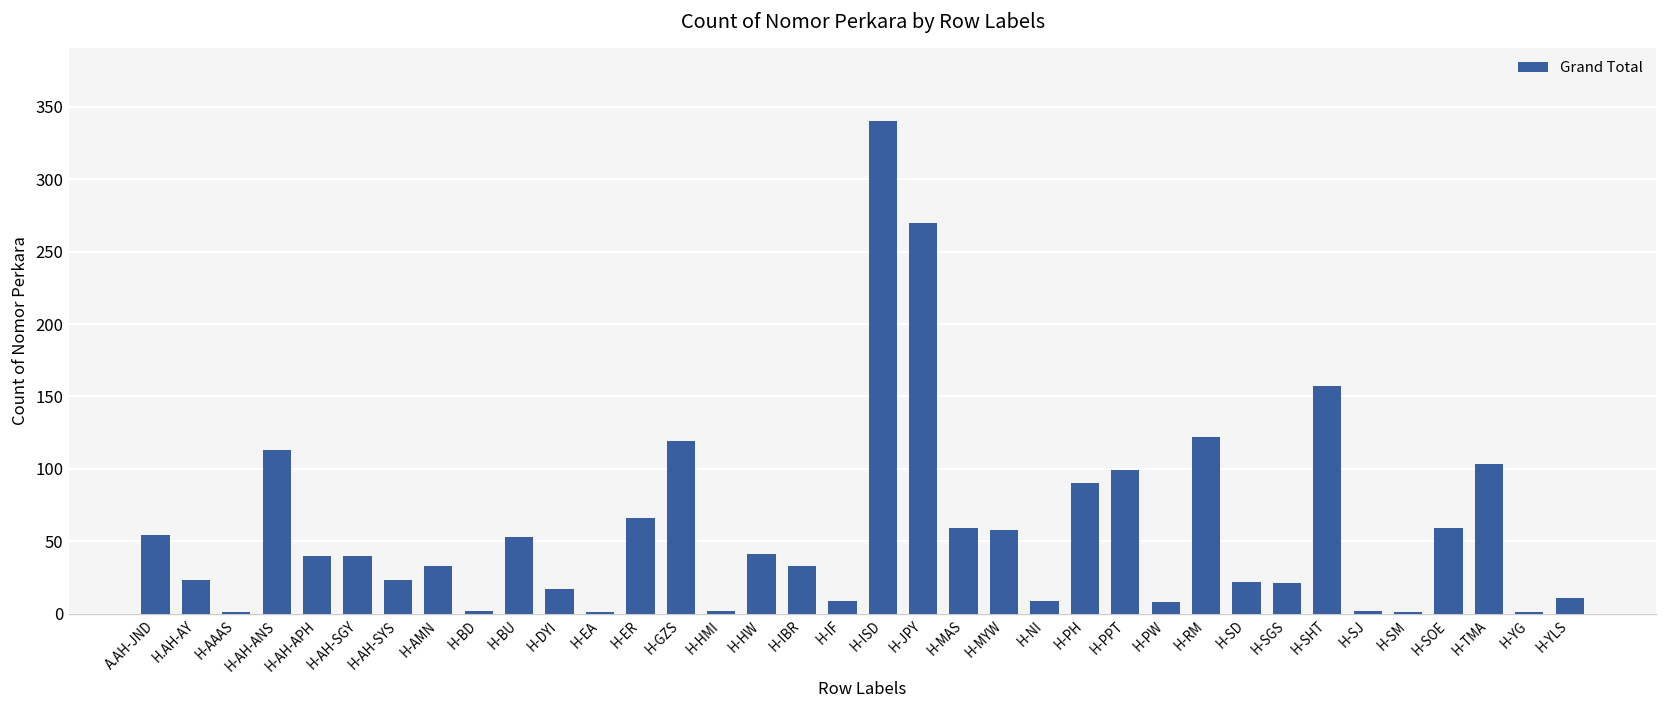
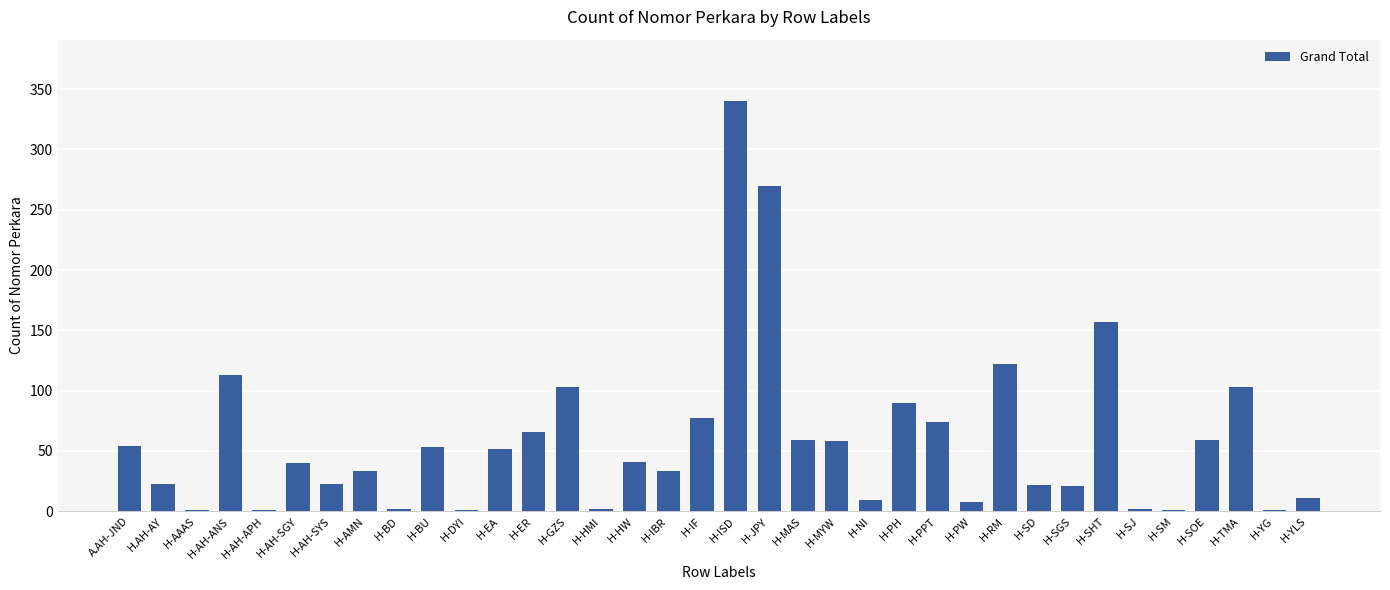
  {
    "A.AH-JND": 54,
    "H.AH-AY": 23,
    "H-AH-ANS": 113,
-   "H-AH-APH": 40,
+   "H-AH-APH": 1,
    "H-AH-SGY": 40,
    "H-AH-SYS": 23,
    "H-AMN": 33,
    "H-BU": 53,
-   "H-DYI": 17,
-   "H-EA": 1,
+   "H-DYI": 1,
+   "H-EA": 52,
    "H-ER": 66,
-   "H-GZS": 119,
+   "H-GZS": 103,
    "H-HW": 41,
    "H-IBR": 33,
-   "H-IF": 9,
+   "H-IF": 77,
    "H-ISD": 340,
    "H-JPY": 270,
    "H-MAS": 59,
    "H-MYW": 58,
    "H-NI": 9,
    "H-PH": 90,
-   "H-PPT": 99,
+   "H-PPT": 74,
    "H-PW": 8,
    "H-RM": 122,
    "H-SD": 22,
    "H-SGS": 21,
    "H-SHT": 157,
    "H-SOE": 59,
    "H-TMA": 103,
    "H-YLS": 11
  }
